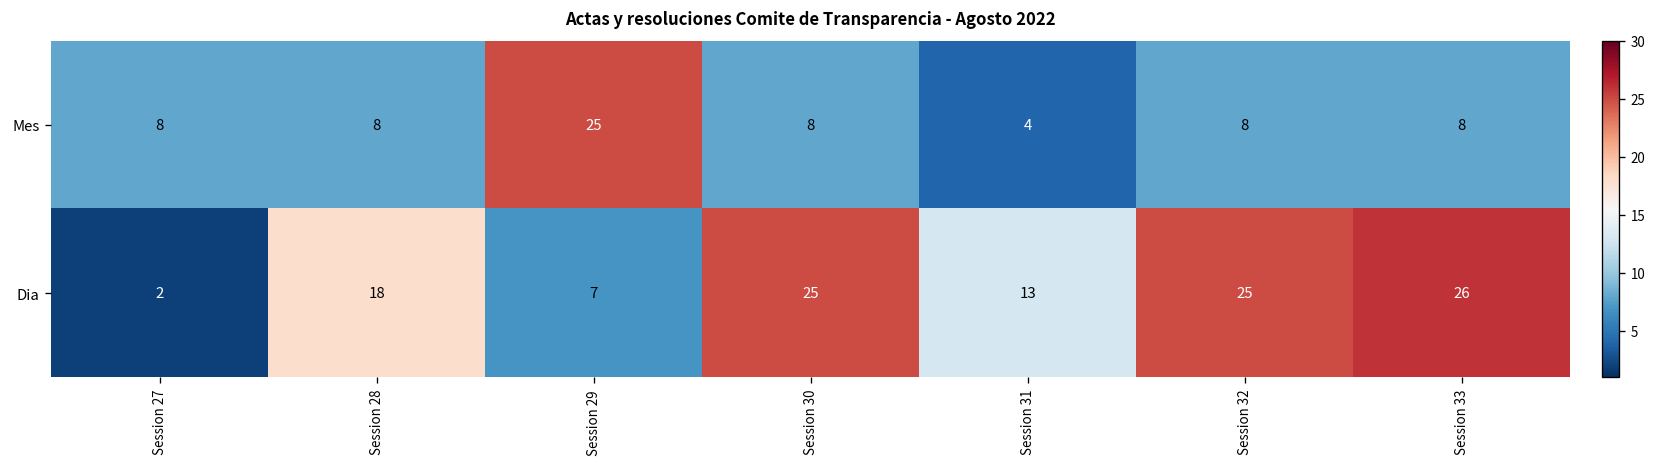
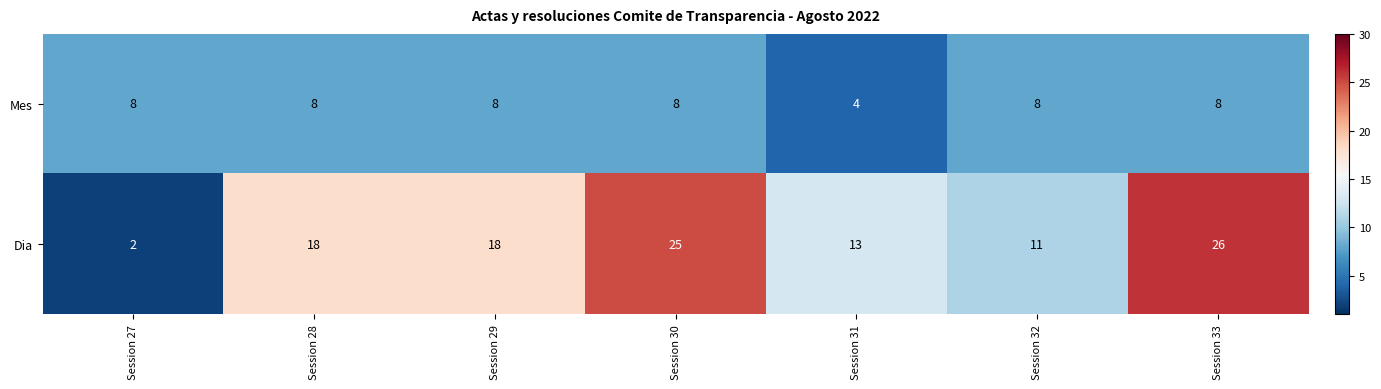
  {
    "Mes": {
      "Session 27": 8,
      "Session 28": 8,
-     "Session 29": 25,
+     "Session 29": 8,
      "Session 30": 8,
      "Session 31": 4,
      "Session 32": 8,
      "Session 33": 8
    },
    "Dia": {
      "Session 27": 2,
      "Session 28": 18,
-     "Session 29": 7,
+     "Session 29": 18,
      "Session 30": 25,
      "Session 31": 13,
-     "Session 32": 25,
+     "Session 32": 11,
      "Session 33": 26
    }
  }
